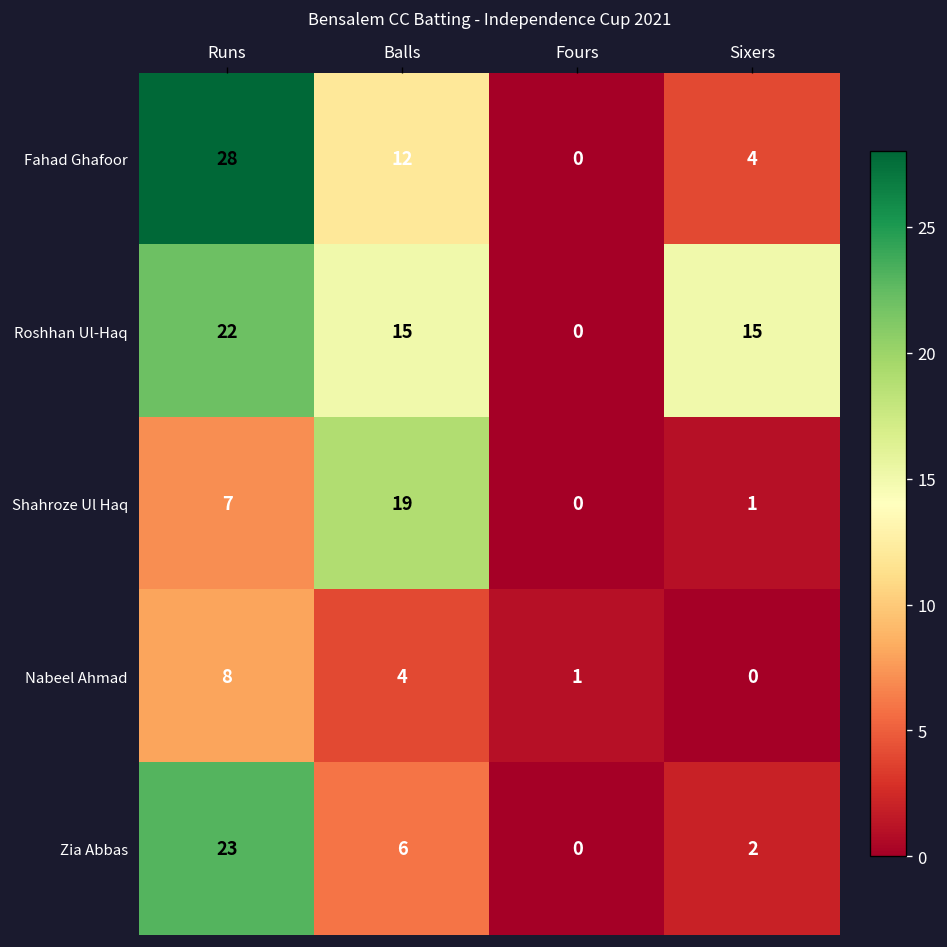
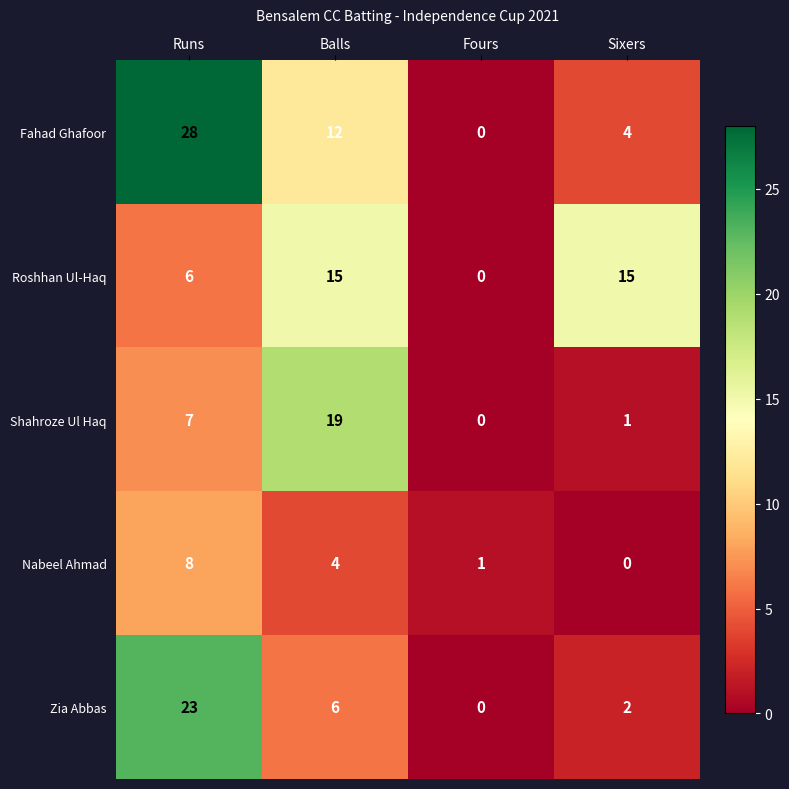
  {
    "Fahad Ghafoor": {
      "Runs": 28,
      "Balls": 12,
      "Fours": 0,
      "Sixers": 4
    },
    "Roshhan Ul-Haq": {
-     "Runs": 22,
+     "Runs": 6,
      "Balls": 15,
      "Fours": 0,
      "Sixers": 15
    },
    "Shahroze Ul Haq": {
      "Runs": 7,
      "Balls": 19,
      "Fours": 0,
      "Sixers": 1
    },
    "Nabeel Ahmad": {
      "Runs": 8,
      "Balls": 4,
      "Fours": 1,
      "Sixers": 0
    },
    "Zia Abbas": {
      "Runs": 23,
      "Balls": 6,
      "Fours": 0,
      "Sixers": 2
    }
  }
